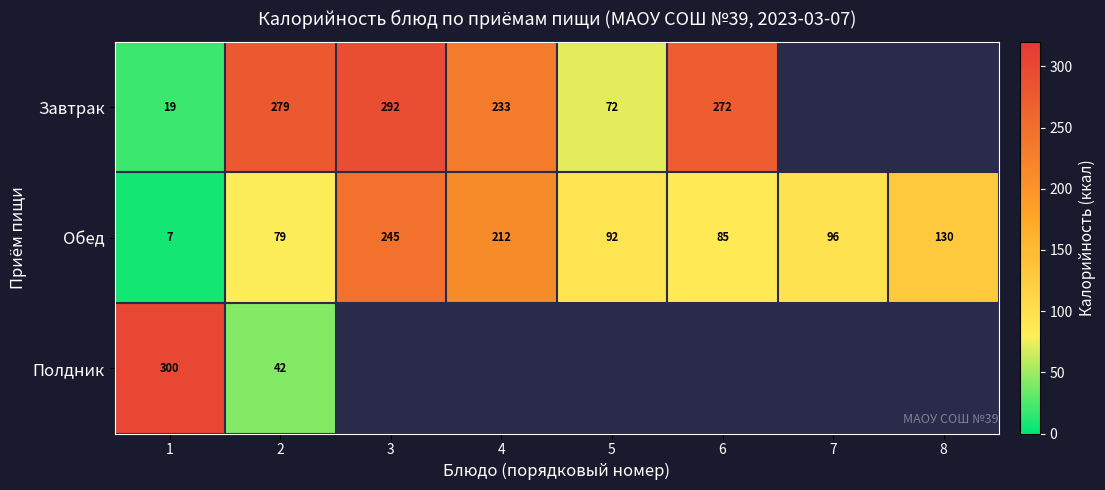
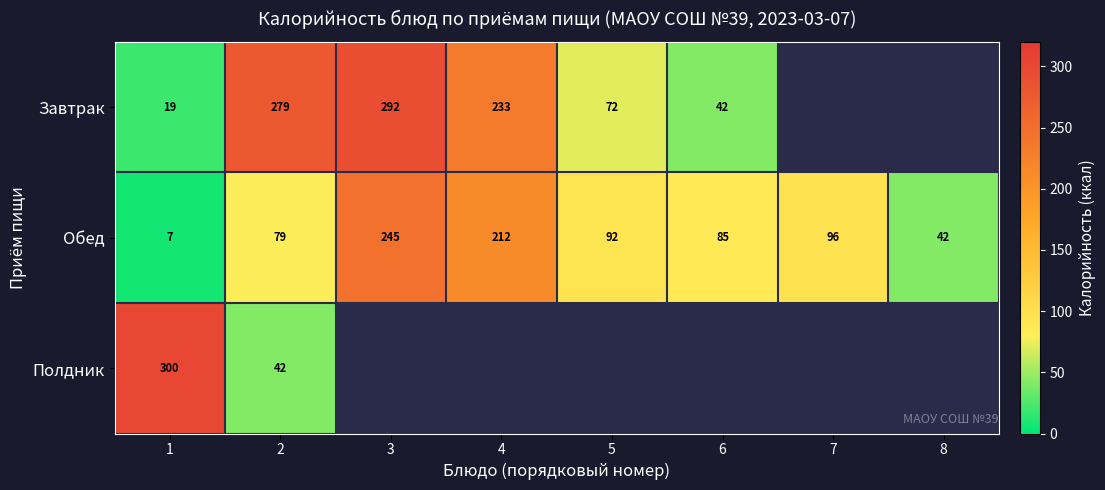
  {
    "Завтрак": {
      "1": 19,
      "2": 279,
      "3": 292,
      "4": 233,
      "5": 72,
-     "6": 272
+     "6": 42
    },
    "Обед": {
      "1": 7,
      "2": 79,
      "3": 245,
      "4": 212,
      "5": 92,
      "6": 85,
      "7": 96,
-     "8": 130
+     "8": 42
    },
    "Полдник": {
      "1": 300,
      "2": 42
    }
  }
